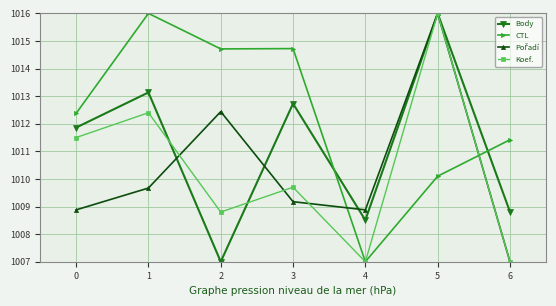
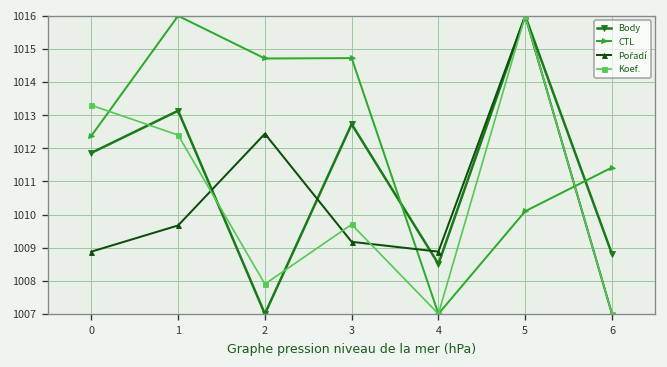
  {
    "Koef.": {
-     "0": 1011.5,
+     "0": 1013.3,
      "1": 1012.4,
-     "2": 1008.8,
+     "2": 1007.9,
      "3": 1009.7
    }
  }
